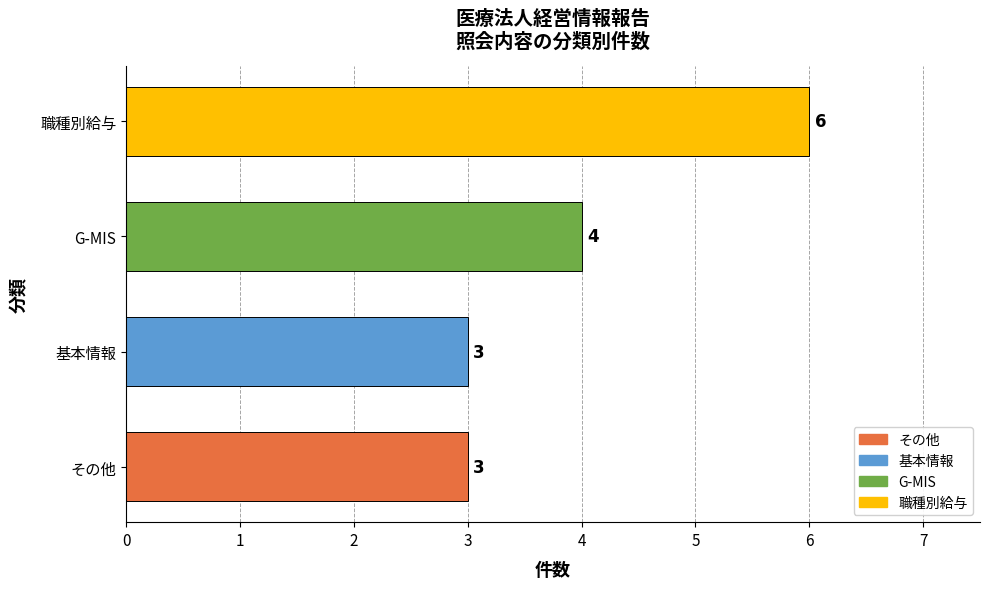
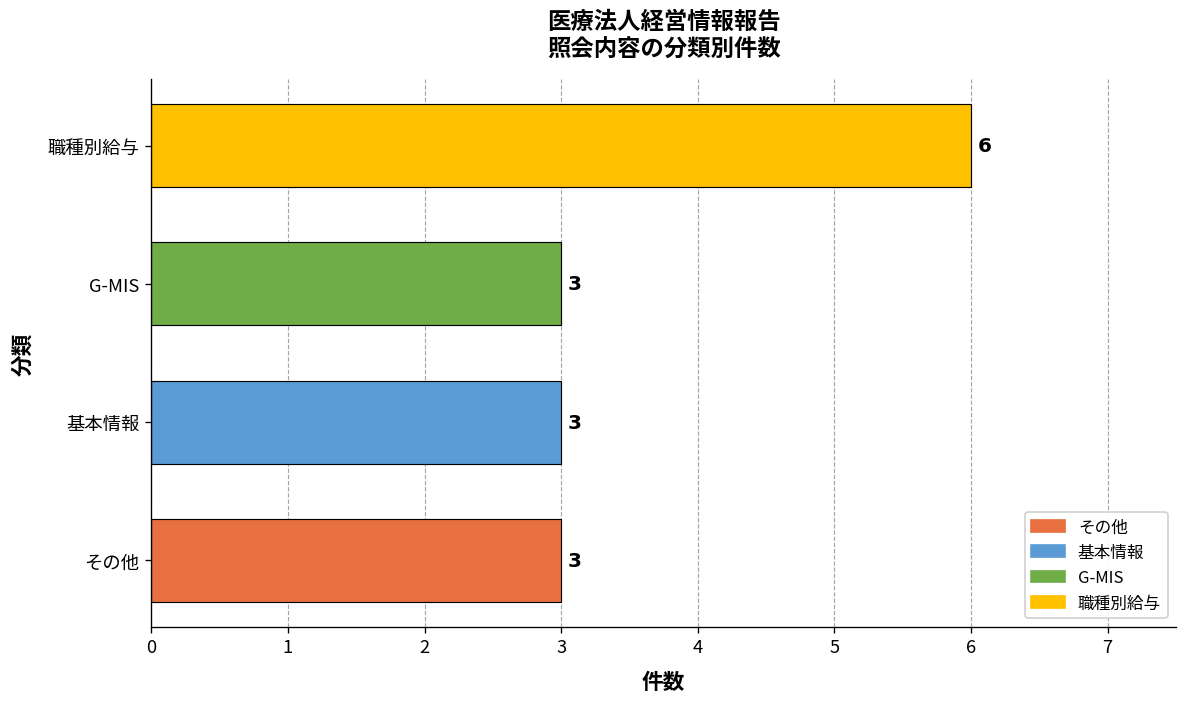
  {
    "職種別給与": 6,
-   "G-MIS": 4,
+   "G-MIS": 3,
    "基本情報": 3,
    "その他": 3
  }
